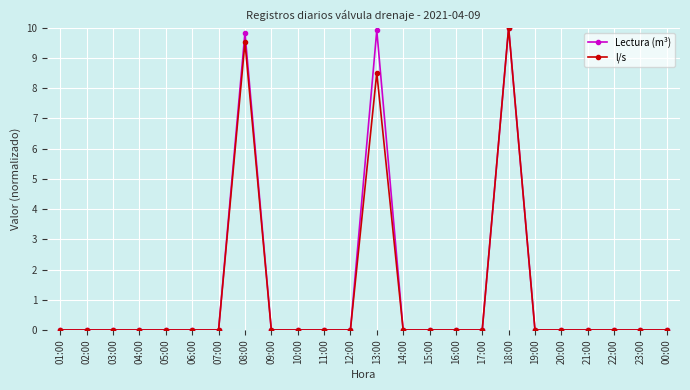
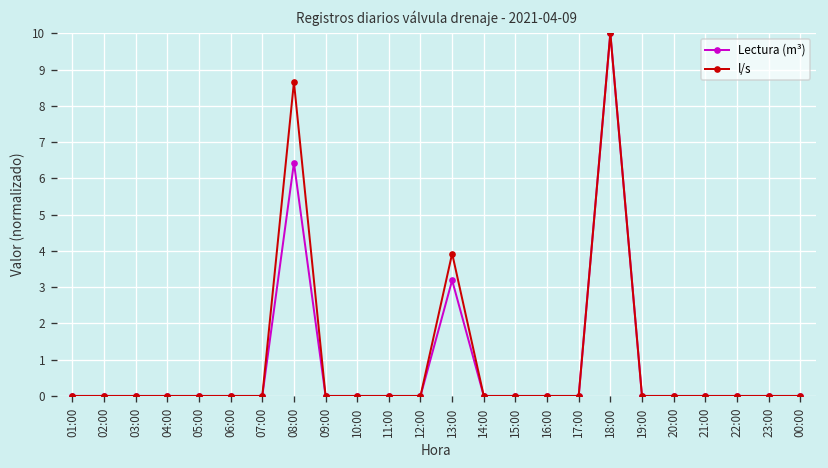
  {
    "Lectura (m³)": {
-     "08:00": 9.8,
-     "13:00": 9.9
+     "08:00": 6.4,
+     "13:00": 3.2
    },
    "l/s": {
-     "08:00": 9.5,
-     "13:00": 8.5
+     "08:00": 8.7,
+     "13:00": 3.9
    }
  }
